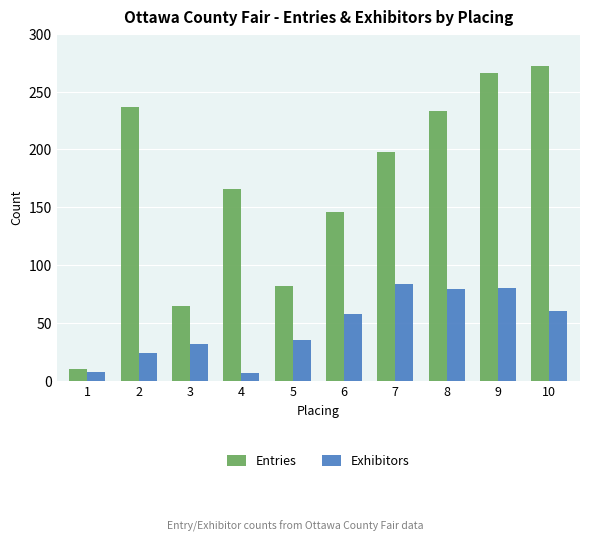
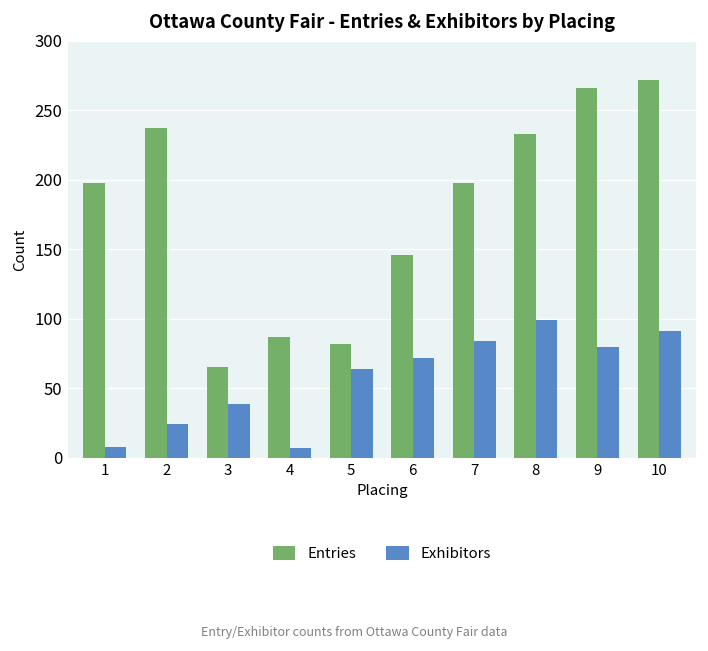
  {
    "Entries": {
-     "1": 10,
+     "1": 198,
      "2": 237,
      "3": 65,
-     "4": 166,
+     "4": 87,
      "5": 82,
      "6": 146,
      "7": 198,
      "8": 233,
      "9": 266,
      "10": 272
    },
    "Exhibitors": {
      "1": 8,
      "2": 24,
-     "3": 32,
+     "3": 39,
      "4": 7,
-     "5": 35,
-     "6": 58,
+     "5": 64,
+     "6": 72,
      "7": 84,
-     "8": 79,
+     "8": 99,
      "9": 80,
-     "10": 60
+     "10": 91
    }
  }
